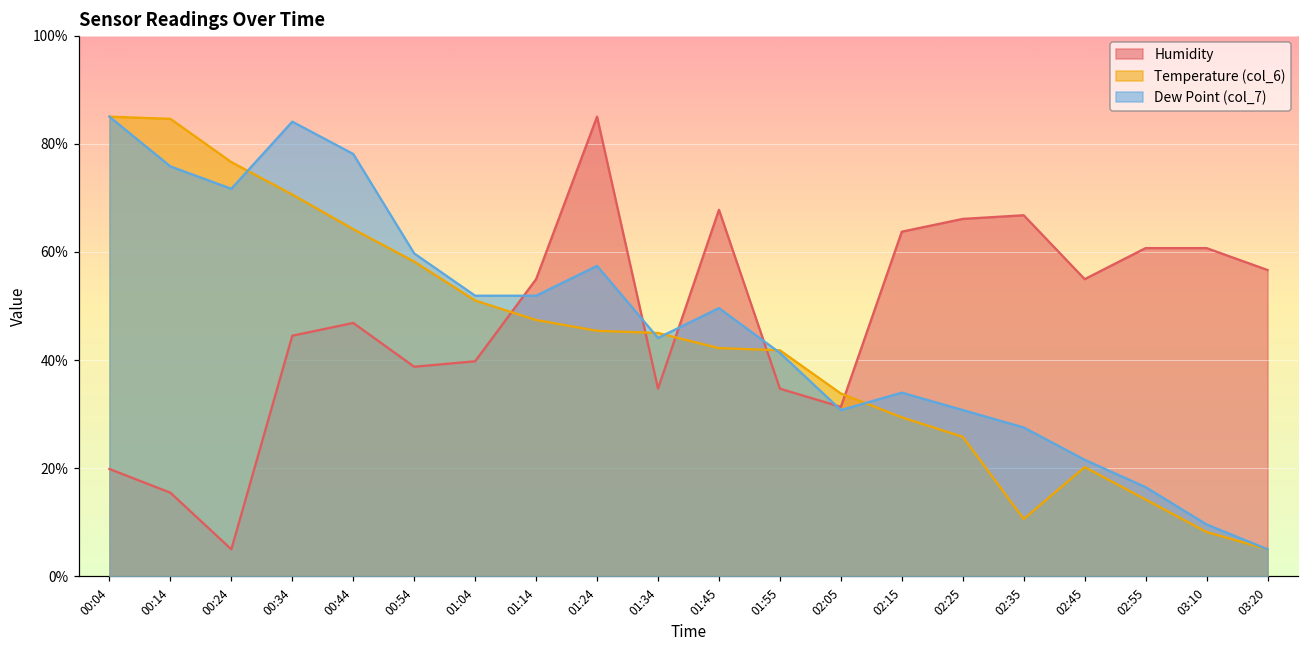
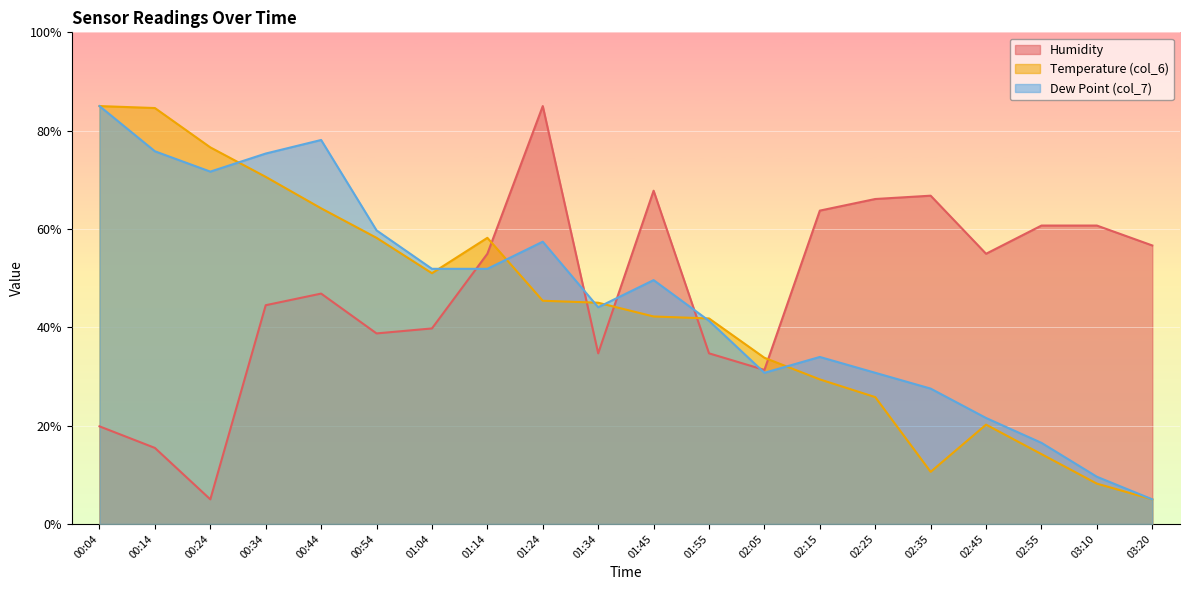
  {
    "Humidity": {
      "00:04": "20%",
      "00:14": "15%",
      "00:24": "5%",
      "00:34": "44%",
      "00:44": "47%",
      "00:54": "39%",
      "01:04": "40%",
      "01:14": "55%",
      "01:24": "85%",
      "01:34": "35%",
      "01:45": "68%",
      "01:55": "35%",
      "02:05": "31%",
      "02:15": "64%",
      "02:25": "66%",
      "02:35": "67%",
      "02:45": "55%",
      "02:55": "61%",
      "03:10": "61%",
      "03:20": "57%"
    },
    "Temperature (col_6)": {
      "00:14": "85%",
      "00:24": "77%",
      "00:34": "71%",
      "00:44": "64%",
      "00:54": "58%",
      "01:04": "51%",
-     "01:14": "47%",
+     "01:14": "58%",
      "01:24": "45%",
      "01:34": "45%",
      "01:45": "42%",
      "02:05": "34%",
      "02:15": "29%",
      "02:25": "26%",
      "02:35": "11%",
      "02:45": "20%",
      "02:55": "14%",
      "03:10": "8%"
    },
    "Dew Point (col_7)": {
      "00:14": "76%",
      "00:24": "72%",
-     "00:34": "84%",
+     "00:34": "75%",
      "00:44": "78%",
      "00:54": "60%",
      "01:04": "52%",
      "01:14": "52%",
      "01:24": "57%",
      "01:34": "44%",
      "01:45": "50%",
      "02:05": "31%",
      "02:15": "34%",
      "02:25": "31%",
      "02:35": "28%",
      "02:45": "22%",
      "02:55": "16%",
      "03:10": "10%"
    }
  }
